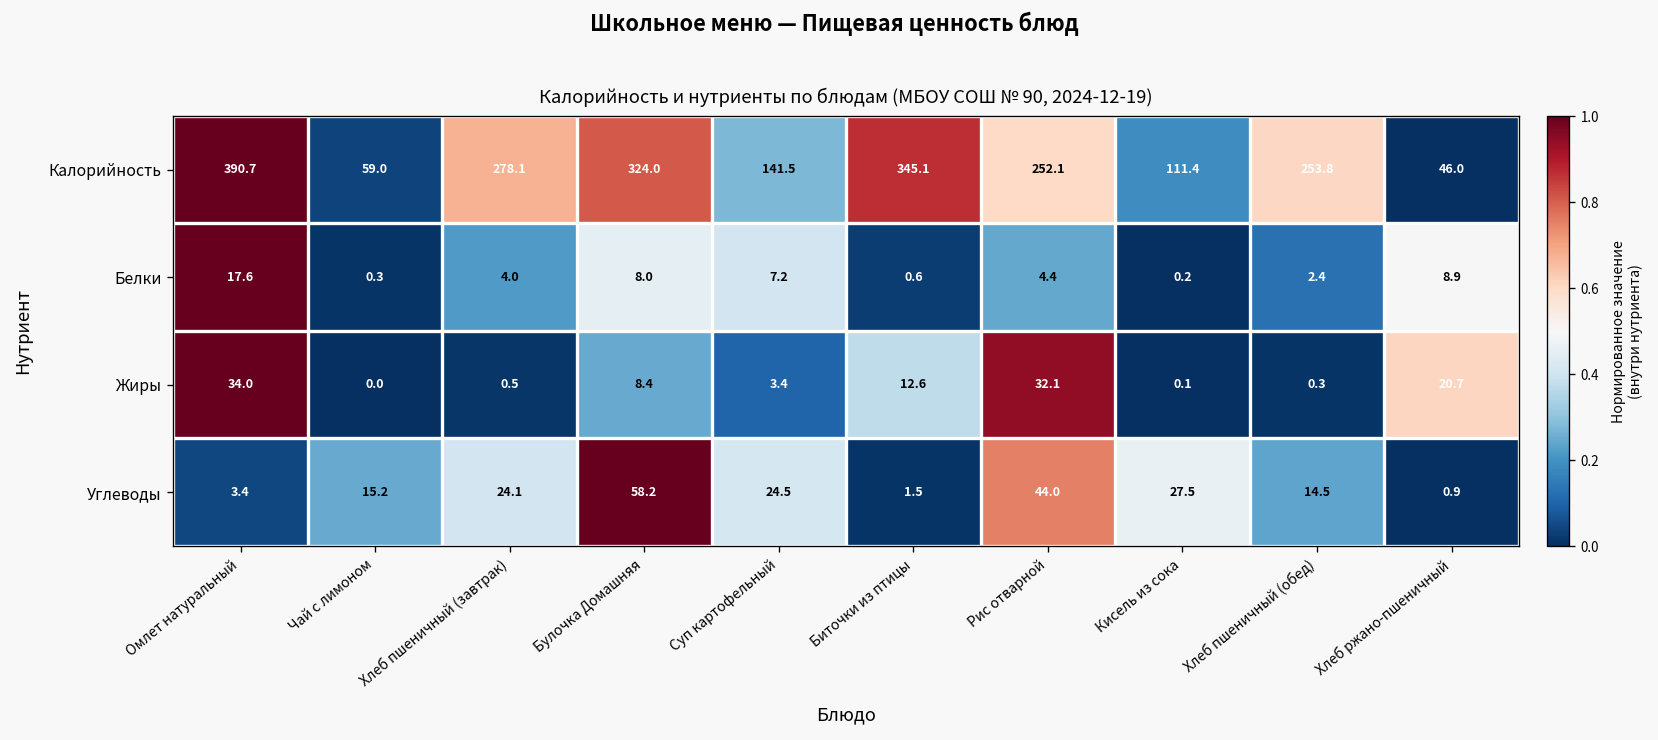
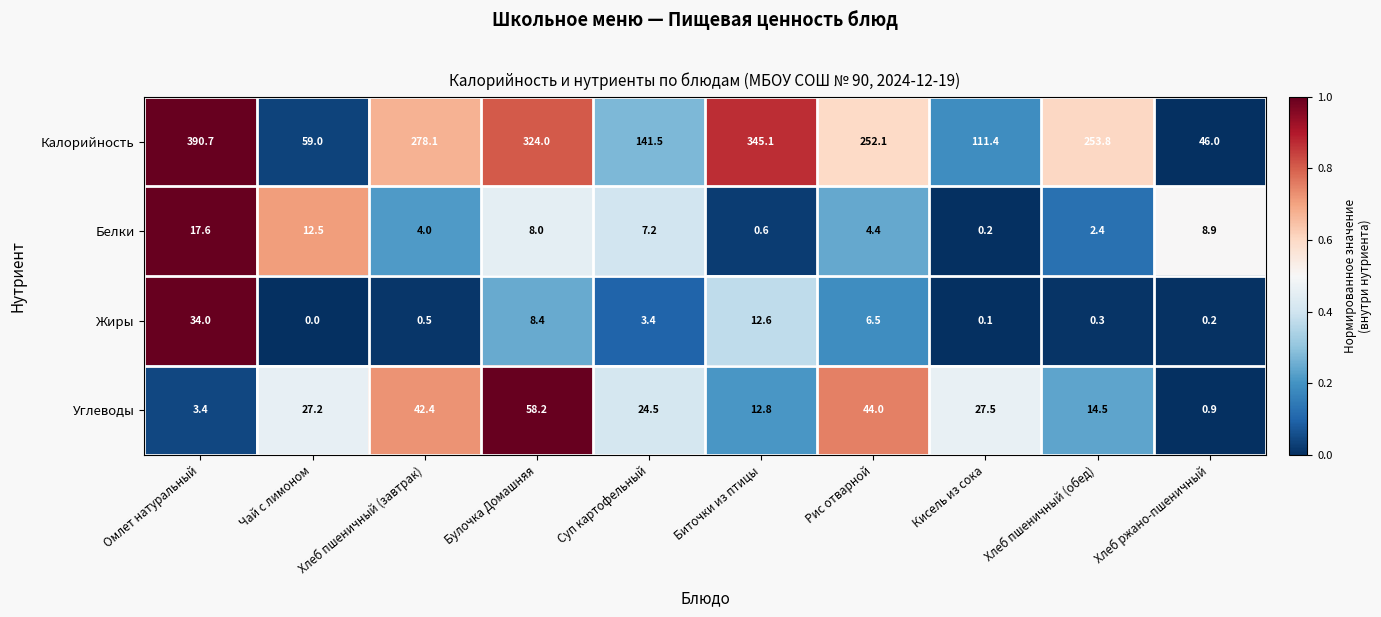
  {
    "Калорийность": {
      "Омлет натуральный": 390.7,
      "Чай с лимоном": 59.0,
      "Хлеб пшеничный (завтрак)": 278.1,
      "Булочка Домашняя": 324.0,
      "Суп картофельный": 141.5,
      "Биточки из птицы": 345.1,
      "Рис отварной": 252.1,
      "Кисель из сока": 111.4,
      "Хлеб пшеничный (обед)": 253.8,
      "Хлеб ржано-пшеничный": 46.0
    },
    "Белки": {
      "Омлет натуральный": 17.6,
-     "Чай с лимоном": 0.3,
+     "Чай с лимоном": 12.5,
      "Хлеб пшеничный (завтрак)": 4.0,
      "Булочка Домашняя": 8.0,
      "Суп картофельный": 7.2,
      "Биточки из птицы": 0.6,
      "Рис отварной": 4.4,
      "Кисель из сока": 0.2,
      "Хлеб пшеничный (обед)": 2.4,
      "Хлеб ржано-пшеничный": 8.9
    },
    "Жиры": {
      "Омлет натуральный": 34.0,
      "Чай с лимоном": 0.0,
      "Хлеб пшеничный (завтрак)": 0.5,
      "Булочка Домашняя": 8.4,
      "Суп картофельный": 3.4,
      "Биточки из птицы": 12.6,
-     "Рис отварной": 32.1,
+     "Рис отварной": 6.5,
      "Кисель из сока": 0.1,
      "Хлеб пшеничный (обед)": 0.3,
-     "Хлеб ржано-пшеничный": 20.7
+     "Хлеб ржано-пшеничный": 0.2
    },
    "Углеводы": {
      "Омлет натуральный": 3.4,
-     "Чай с лимоном": 15.2,
-     "Хлеб пшеничный (завтрак)": 24.1,
+     "Чай с лимоном": 27.2,
+     "Хлеб пшеничный (завтрак)": 42.4,
      "Булочка Домашняя": 58.2,
      "Суп картофельный": 24.5,
-     "Биточки из птицы": 1.5,
+     "Биточки из птицы": 12.8,
      "Рис отварной": 44.0,
      "Кисель из сока": 27.5,
      "Хлеб пшеничный (обед)": 14.5,
      "Хлеб ржано-пшеничный": 0.9
    }
  }
